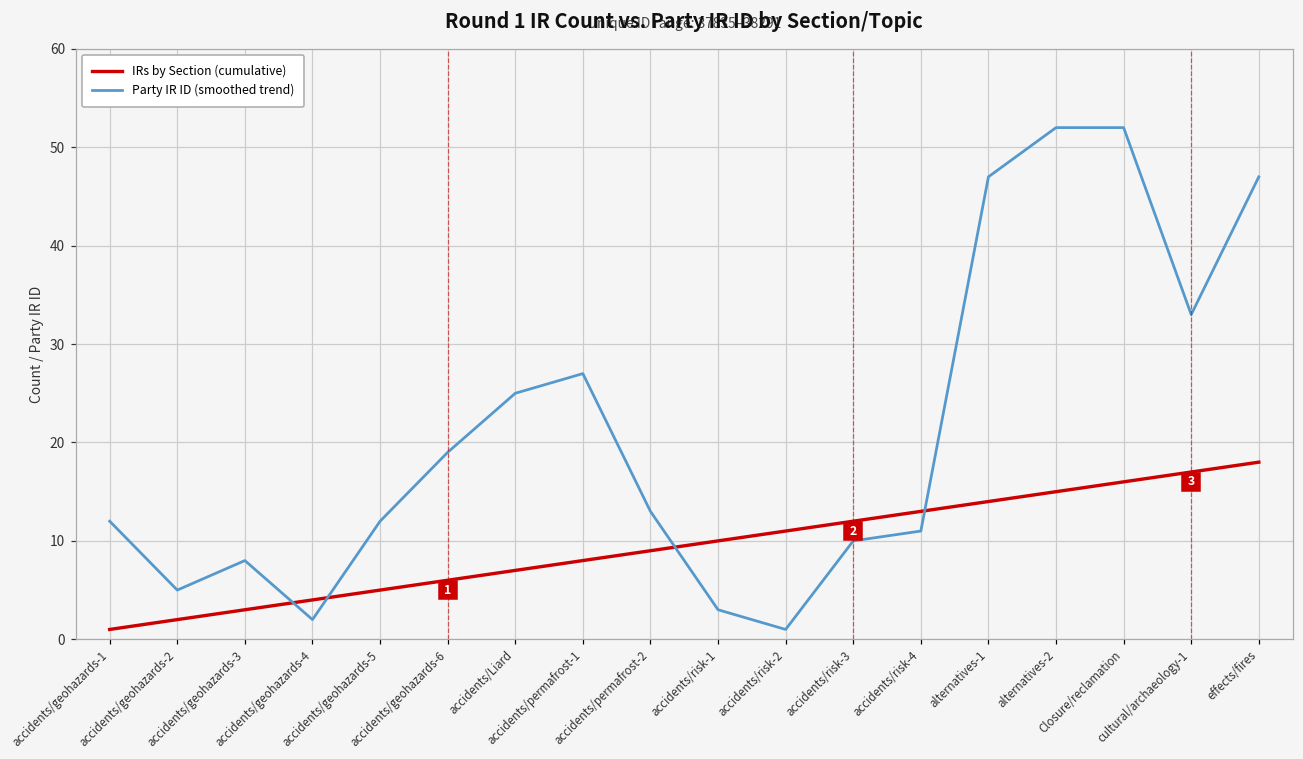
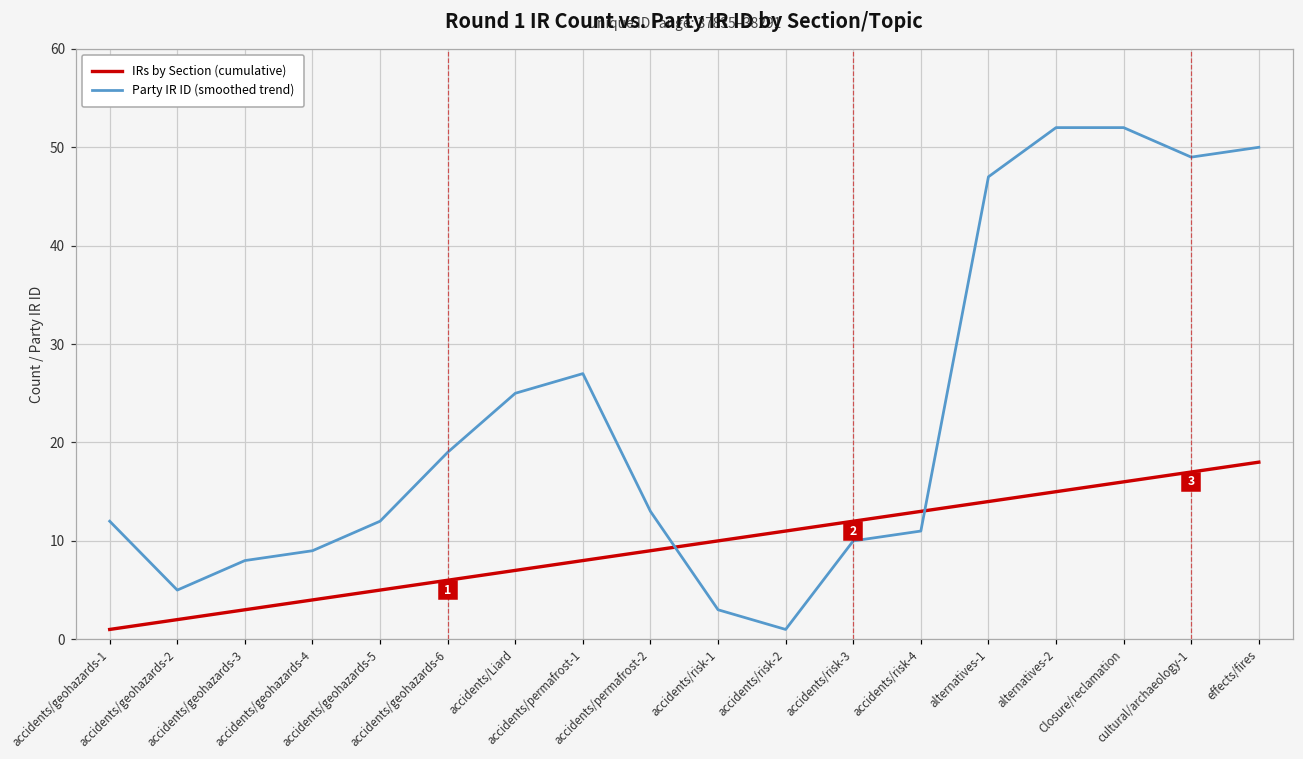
  {
    "Party IR ID (smoothed trend)": {
      "accidents/geohazards-1": 12,
      "accidents/geohazards-2": 5,
      "accidents/geohazards-3": 8,
-     "accidents/geohazards-4": 2,
+     "accidents/geohazards-4": 9,
      "accidents/geohazards-5": 12,
      "accidents/geohazards-6": 19,
      "accidents/Liard": 25,
      "accidents/permafrost-1": 27,
      "accidents/permafrost-2": 13,
      "accidents/risk-1": 3,
      "accidents/risk-2": 1,
      "accidents/risk-3": 10,
      "accidents/risk-4": 11,
      "alternatives-1": 47,
      "alternatives-2": 52,
      "Closure/reclamation": 52,
-     "cultural/archaeology-1": 33,
-     "effects/fires": 47
+     "cultural/archaeology-1": 49,
+     "effects/fires": 50
    }
  }
